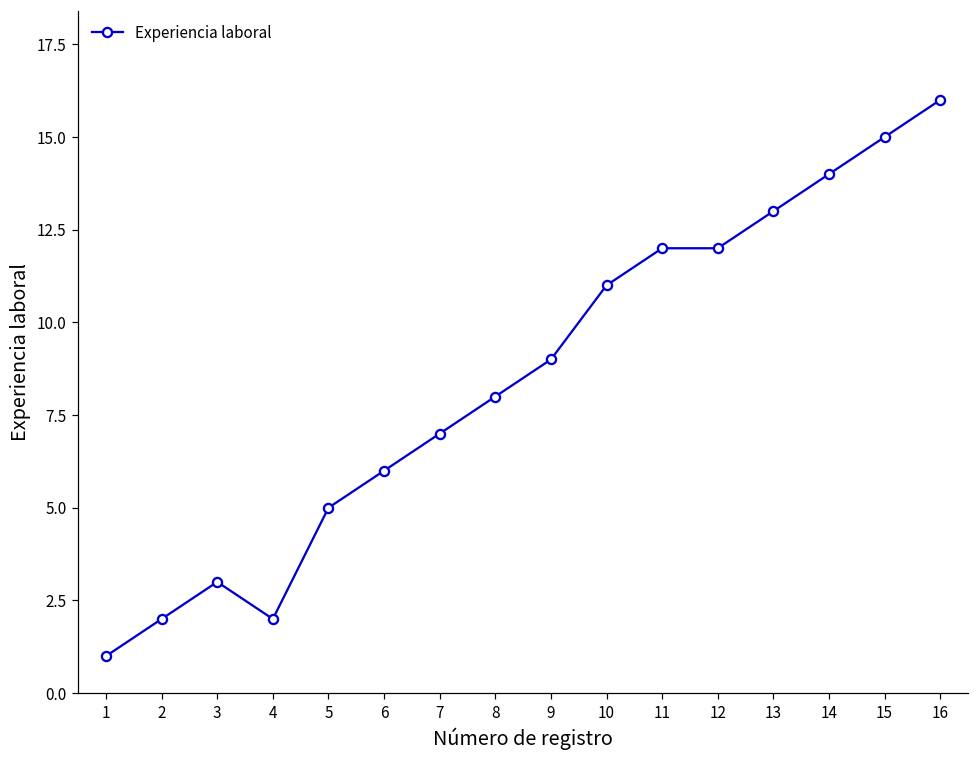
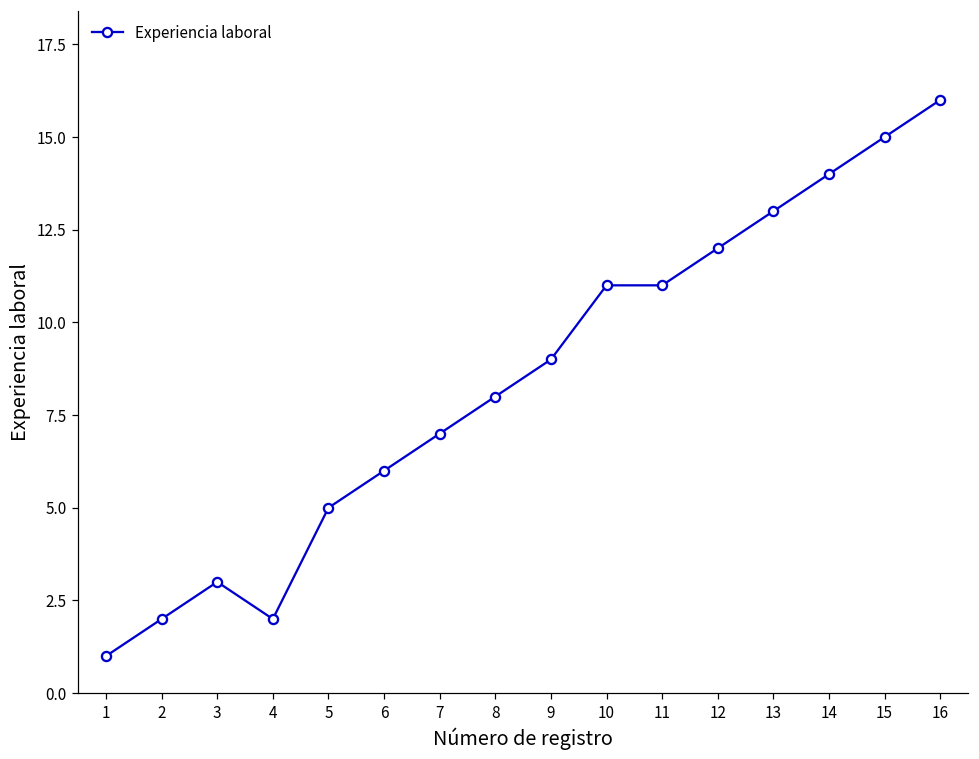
  {
    "1": 1,
    "2": 2,
    "3": 3,
    "4": 2,
    "5": 5,
    "6": 6,
    "7": 7,
    "8": 8,
    "9": 9,
    "10": 11,
-   "11": 12,
+   "11": 11,
    "12": 12,
    "13": 13,
    "14": 14,
    "15": 15,
    "16": 16
  }
